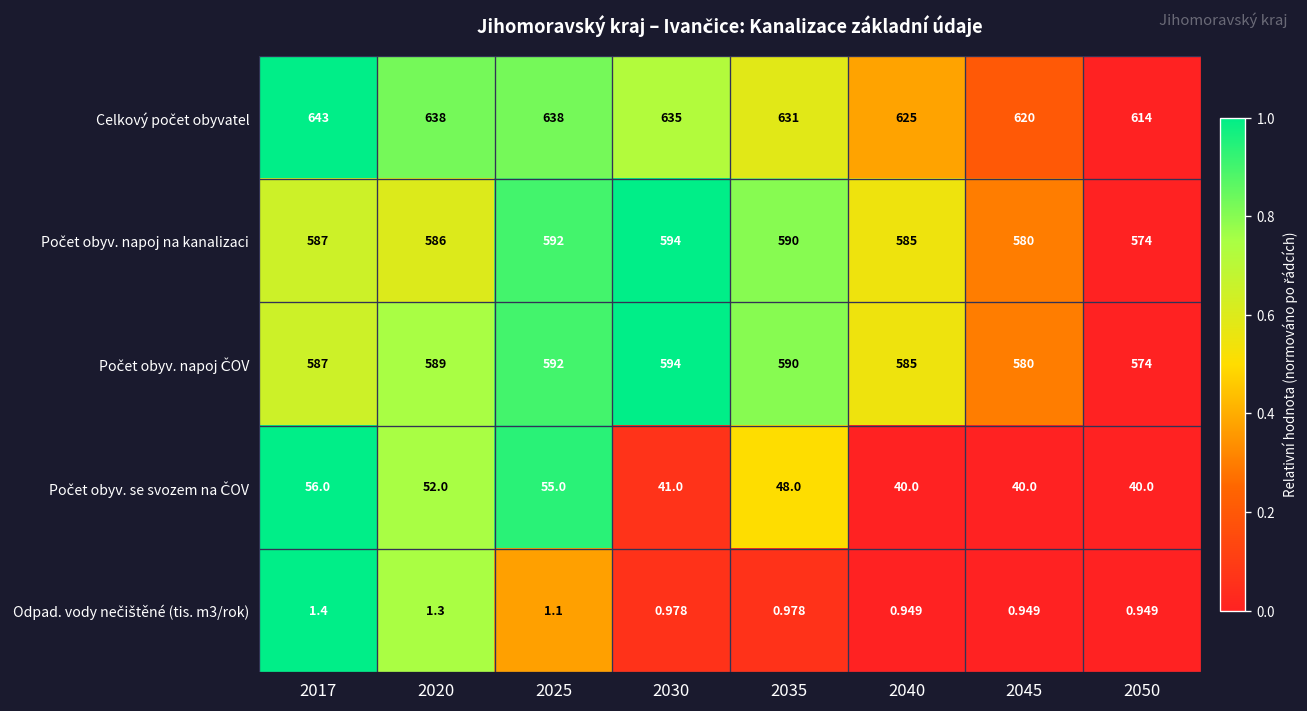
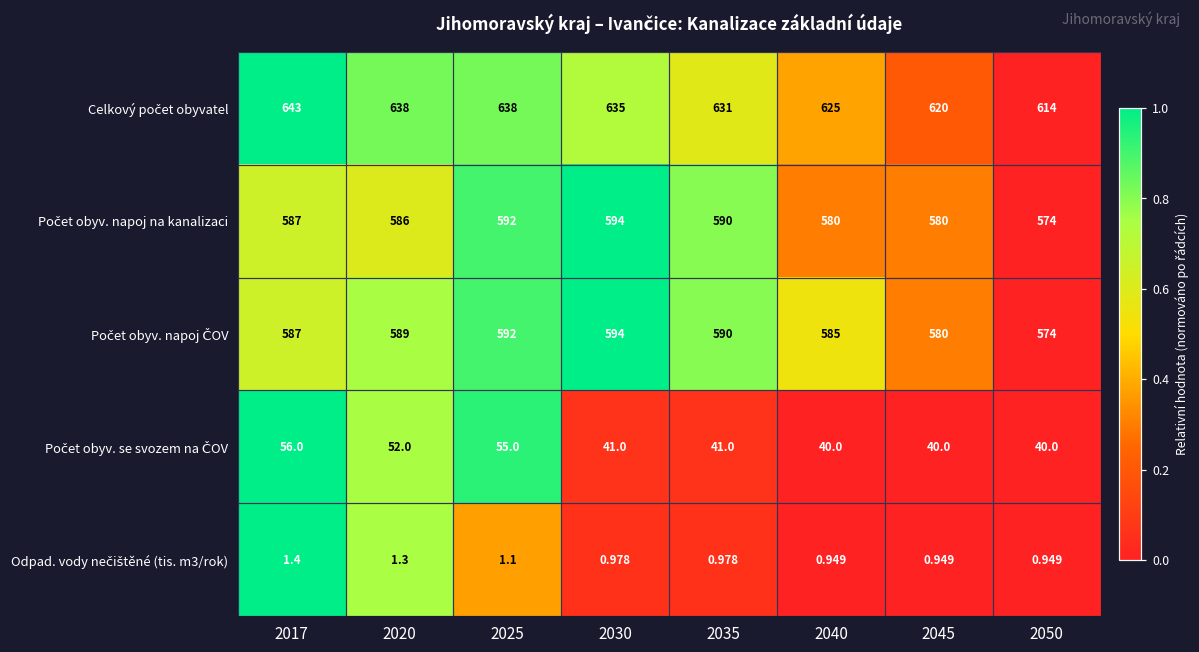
  {
    "Celkový počet obyvatel": {
      "2017": 643,
      "2020": 638,
      "2025": 638,
      "2030": 635,
      "2035": 631,
      "2040": 625,
      "2045": 620,
      "2050": 614
    },
    "Počet obyv. napoj na kanalizaci": {
      "2017": 587,
      "2020": 586,
      "2025": 592,
      "2030": 594,
      "2035": 590,
-     "2040": 585,
+     "2040": 580,
      "2045": 580,
      "2050": 574
    },
    "Počet obyv. napoj ČOV": {
      "2017": 587,
      "2020": 589,
      "2025": 592,
      "2030": 594,
      "2035": 590,
      "2040": 585,
      "2045": 580,
      "2050": 574
    },
    "Počet obyv. se svozem na ČOV": {
      "2017": 56.0,
      "2020": 52.0,
      "2025": 55.0,
      "2030": 41.0,
-     "2035": 48.0,
+     "2035": 41.0,
      "2040": 40.0,
      "2045": 40.0,
      "2050": 40.0
    },
    "Odpad. vody nečištěné (tis. m3/rok)": {
      "2017": 1.4,
      "2020": 1.3,
      "2025": 1.1,
      "2030": 0.978,
      "2035": 0.978,
      "2040": 0.949,
      "2045": 0.949,
      "2050": 0.949
    }
  }
